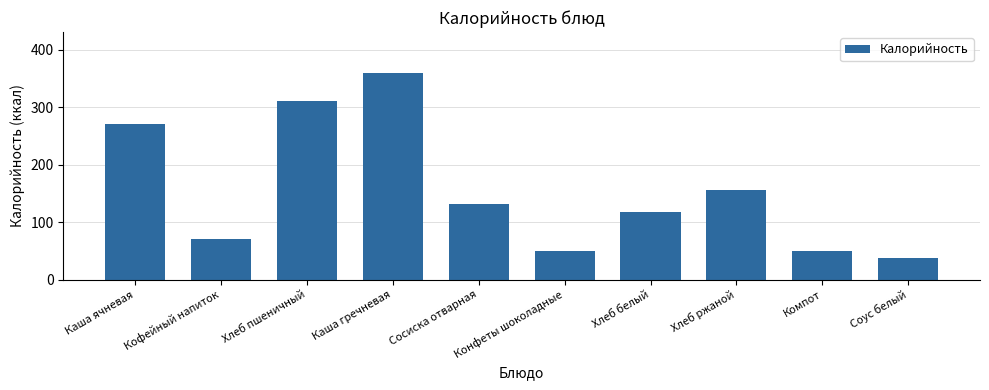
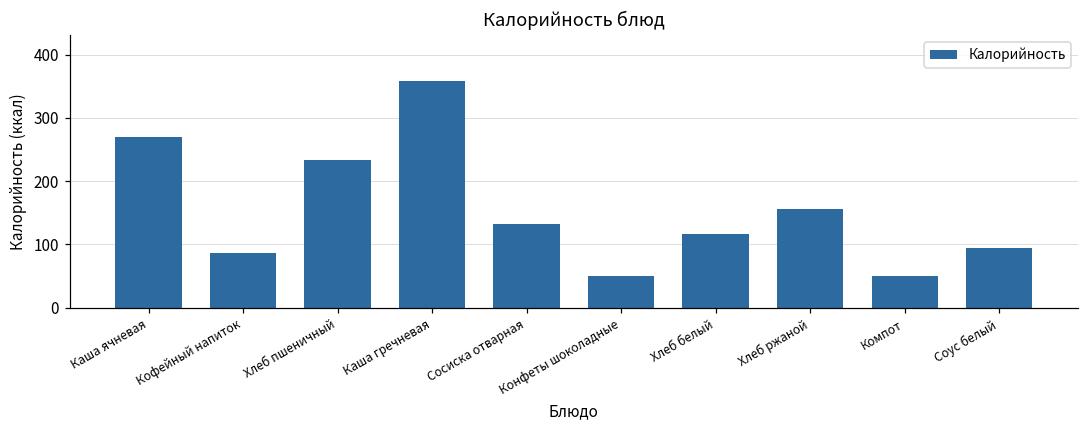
  {
    "Каша ячневая": 270,
-   "Кофейный напиток": 70,
-   "Хлеб пшеничный": 310,
+   "Кофейный напиток": 90,
+   "Хлеб пшеничный": 230,
    "Каша гречневая": 360,
    "Сосиска отварная": 130,
    "Конфеты шоколадные": 50,
    "Хлеб белый": 120,
    "Хлеб ржаной": 160,
    "Компот": 50,
-   "Соус белый": 40
+   "Соус белый": 90
  }
